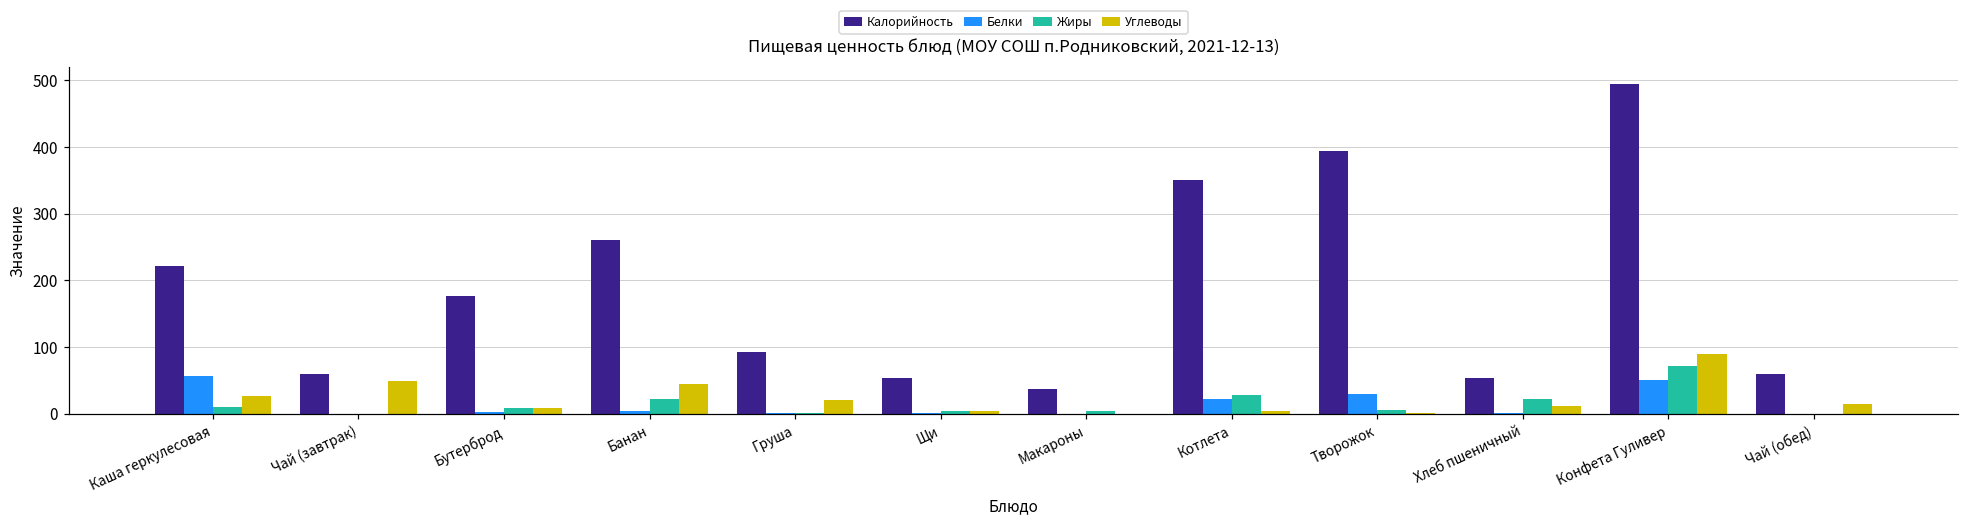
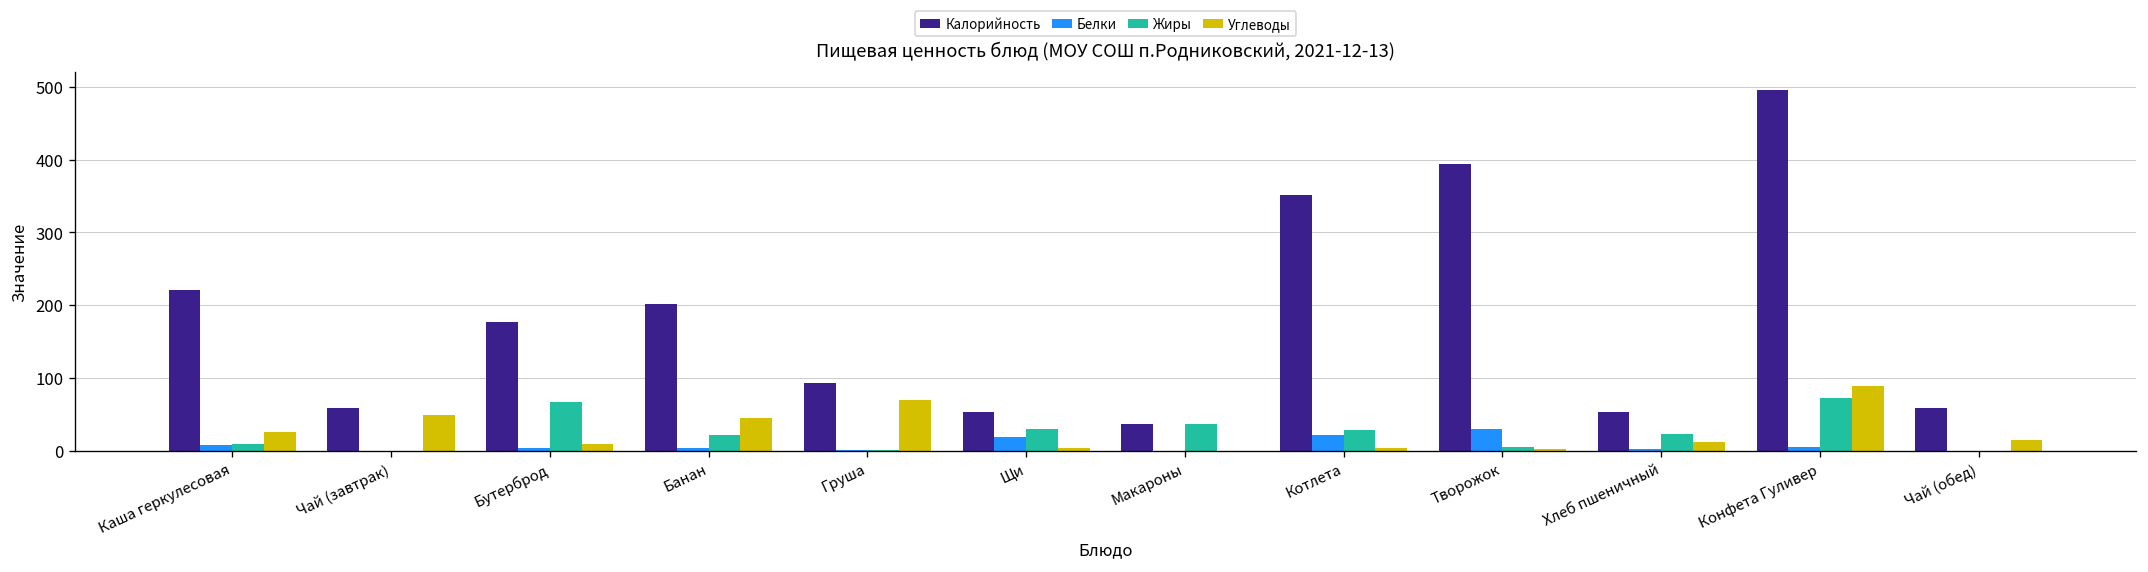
  {
    "Калорийность": {
      "Каша геркулесовая": 220,
      "Чай (завтрак)": 60,
      "Бутерброд": 180,
-     "Банан": 260,
+     "Банан": 200,
      "Груша": 90,
      "Щи": 50,
      "Макароны": 40,
      "Котлета": 350,
      "Творожок": 390,
      "Хлеб пшеничный": 50,
      "Конфета Гуливер": 500,
      "Чай (обед)": 60
    },
    "Белки": {
-     "Каша геркулесовая": 60,
+     "Каша геркулесовая": 10,
      "Чай (завтрак)": 0,
-     "Щи": 0,
+     "Щи": 20,
      "Макароны": 0,
      "Котлета": 20,
      "Творожок": 30,
-     "Конфета Гуливер": 50,
+     "Конфета Гуливер": 0,
      "Чай (обед)": 0
    },
    "Жиры": {
      "Каша геркулесовая": 10,
      "Чай (завтрак)": 0,
-     "Бутерброд": 10,
+     "Бутерброд": 70,
      "Банан": 20,
-     "Щи": 0,
-     "Макароны": 0,
+     "Щи": 30,
+     "Макароны": 40,
      "Котлета": 30,
      "Творожок": 10,
      "Хлеб пшеничный": 20,
      "Конфета Гуливер": 70,
      "Чай (обед)": 0
    },
    "Углеводы": {
      "Каша геркулесовая": 30,
      "Чай (завтрак)": 50,
      "Бутерброд": 10,
      "Банан": 40,
-     "Груша": 20,
+     "Груша": 70,
      "Макароны": 0,
      "Хлеб пшеничный": 10,
      "Конфета Гуливер": 90,
      "Чай (обед)": 10
    }
  }
